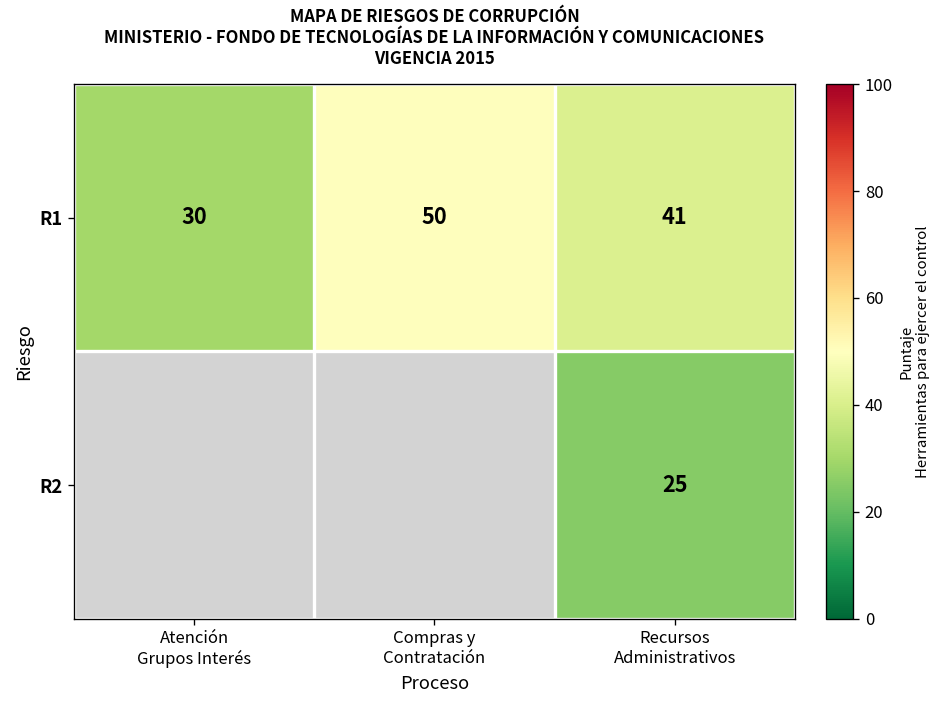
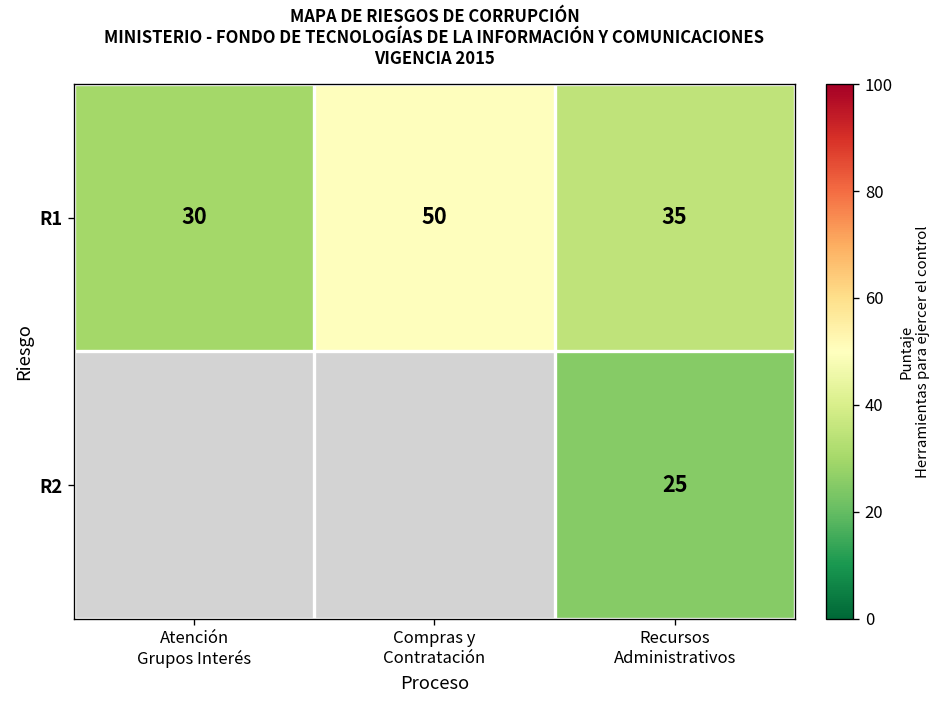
  {
    "R1": {
      "Atención Grupos Interés": 30,
      "Compras y Contratación": 50,
-     "Recursos Administrativos": 41
+     "Recursos Administrativos": 35
    },
    "R2": {
      "Recursos Administrativos": 25
    }
  }
